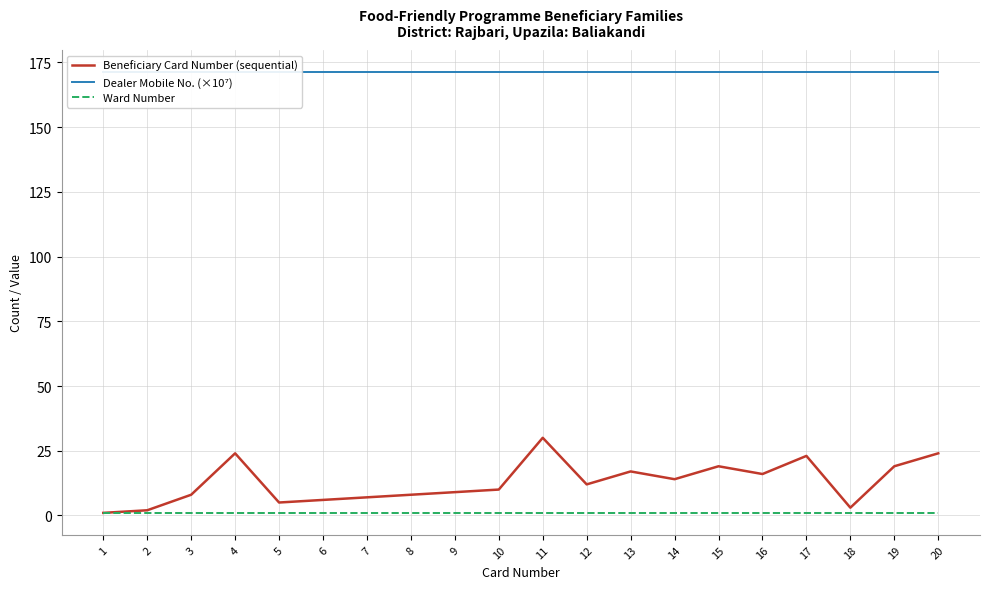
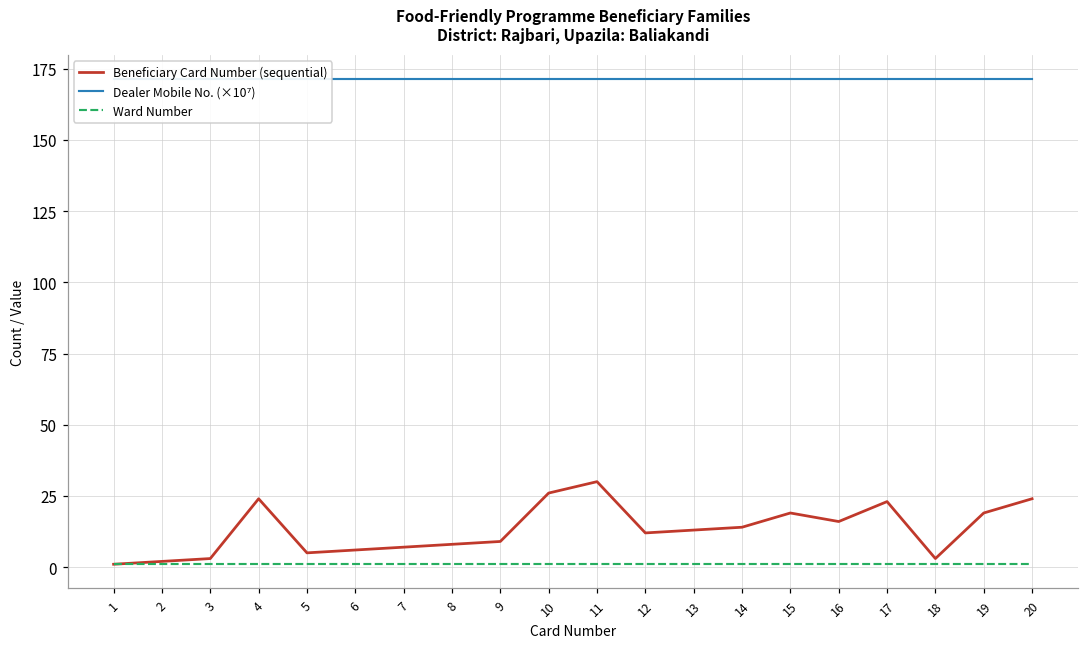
  {
    "Beneficiary Card Number (sequential)": {
      "2": 2,
-     "3": 8,
+     "3": 3,
      "4": 24,
      "5": 5,
      "6": 6,
      "7": 7,
      "8": 8,
      "9": 9,
-     "10": 10,
+     "10": 26,
      "11": 30,
      "12": 12,
-     "13": 17,
+     "13": 13,
      "14": 14,
      "15": 19,
      "16": 16,
      "17": 23,
      "18": 3,
      "19": 19,
      "20": 24
    },
    "Dealer Mobile No. (×10⁷)": {
      "6": 171,
      "7": 171,
      "8": 171,
      "9": 171,
      "10": 171,
      "11": 171,
      "12": 171,
      "13": 171,
      "14": 171,
      "15": 171,
      "16": 171,
      "17": 171,
      "18": 171,
      "19": 171,
      "20": 171
    },
    "Ward Number": {
      "2": 1,
      "3": 1,
      "4": 1,
      "5": 1,
      "6": 1,
      "7": 1,
      "8": 1,
      "9": 1,
      "10": 1,
      "11": 1,
      "12": 1,
      "13": 1,
      "14": 1,
      "15": 1,
      "16": 1,
      "17": 1,
      "18": 1,
      "19": 1,
      "20": 1
    }
  }
